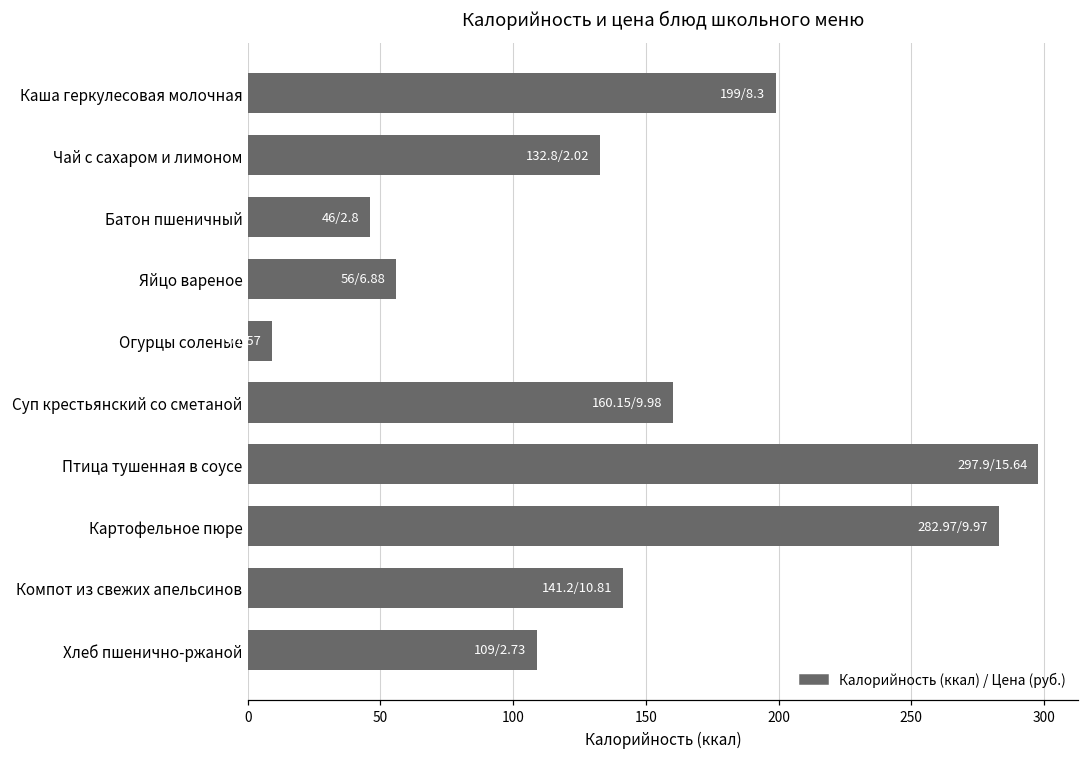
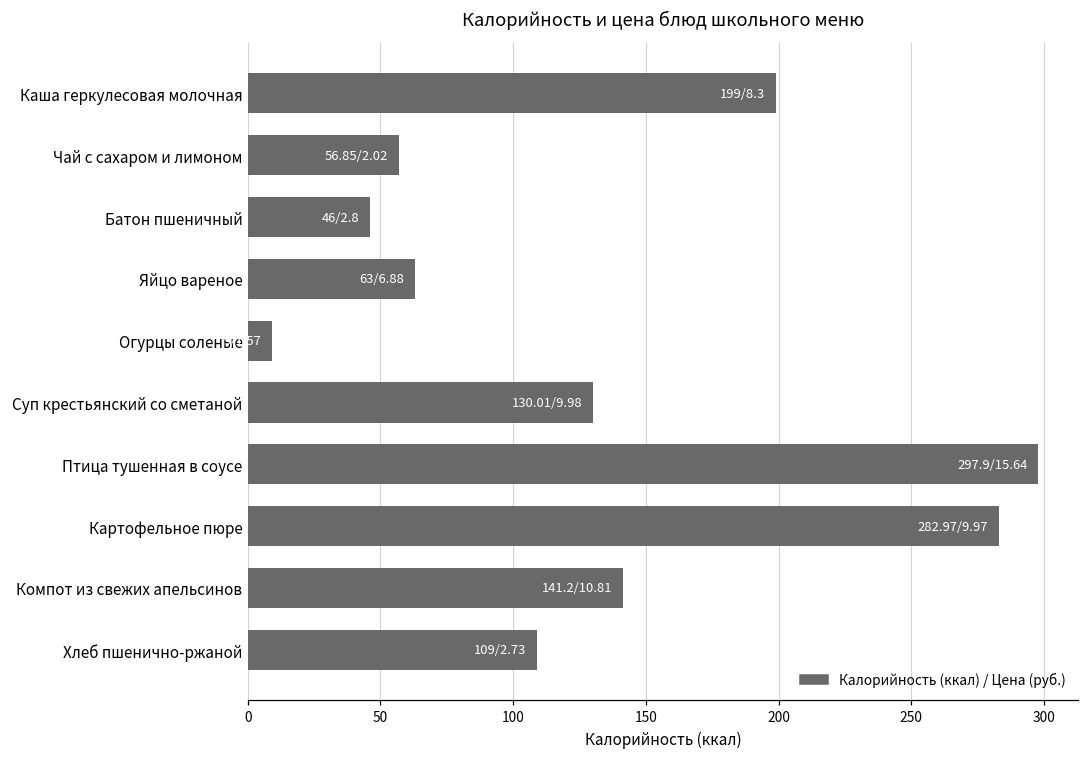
  {
    "Каша геркулесовая молочная": 199,
-   "Чай с сахаром и лимоном": 132.8,
+   "Чай с сахаром и лимоном": 56.85,
    "Батон пшеничный": 46,
-   "Яйцо вареное": 56,
+   "Яйцо вареное": 63,
    "Огурцы соленые": 9,
-   "Суп крестьянский со сметаной": 160.15,
+   "Суп крестьянский со сметаной": 130.01,
    "Птица тушенная в соусе": 297.9,
    "Картофельное пюре": 282.97,
    "Компот из свежих апельсинов": 141.2,
    "Хлеб пшенично-ржаной": 109
  }
